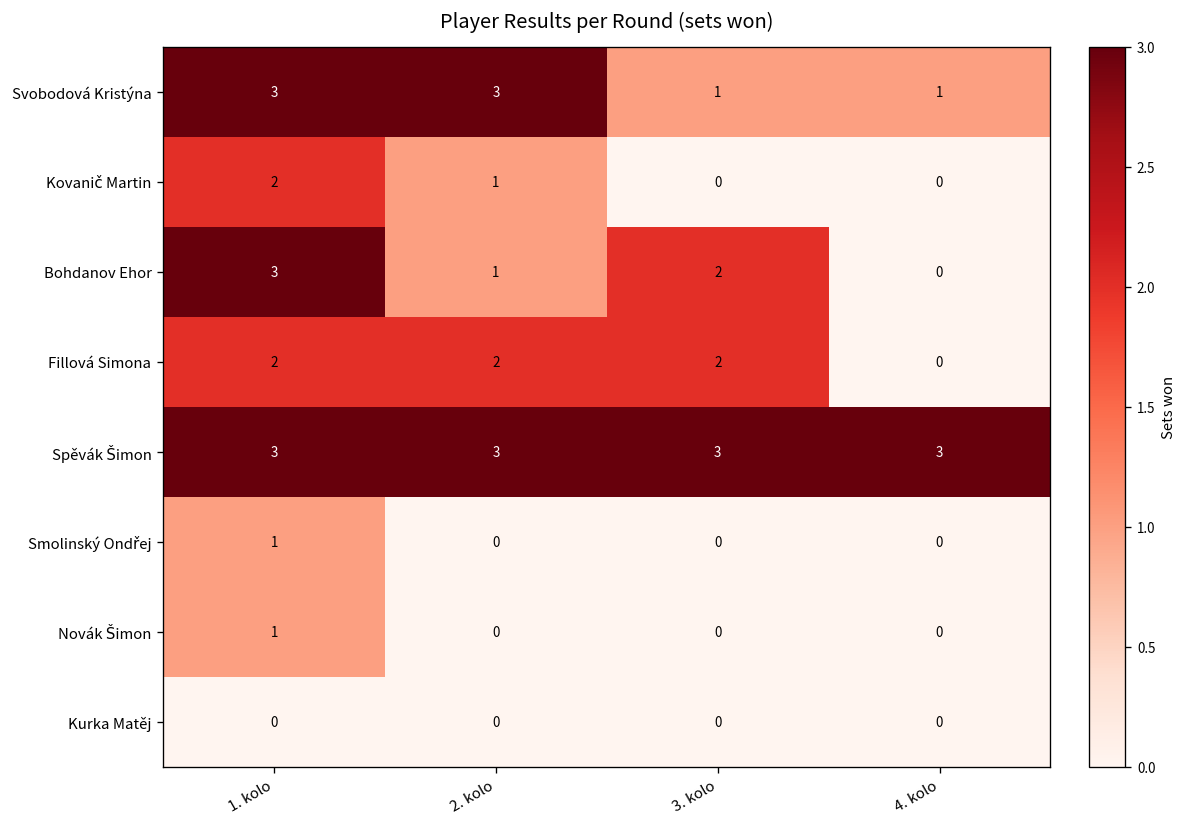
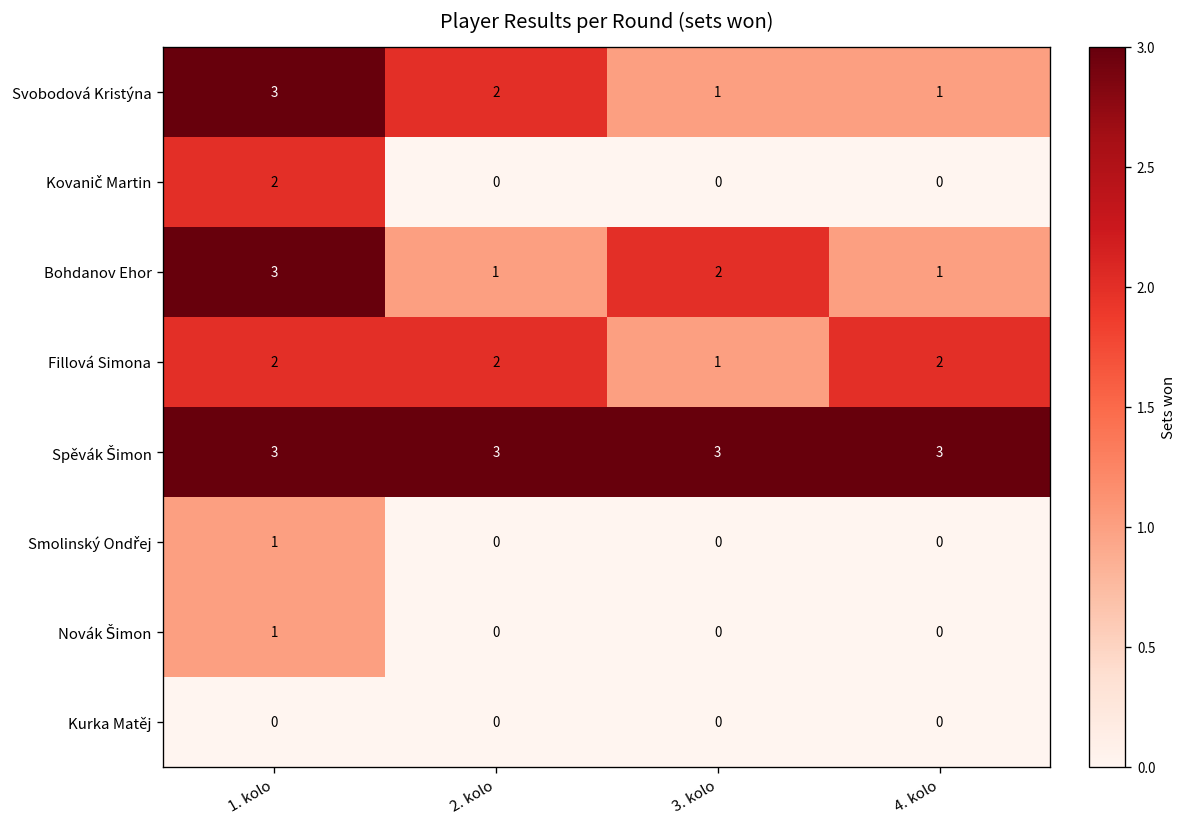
  {
    "Svobodová Kristýna": {
      "1. kolo": 3,
-     "2. kolo": 3,
+     "2. kolo": 2,
      "3. kolo": 1,
      "4. kolo": 1
    },
    "Kovanič Martin": {
      "1. kolo": 2,
-     "2. kolo": 1,
+     "2. kolo": 0,
      "3. kolo": 0,
      "4. kolo": 0
    },
    "Bohdanov Ehor": {
      "1. kolo": 3,
      "2. kolo": 1,
      "3. kolo": 2,
-     "4. kolo": 0
+     "4. kolo": 1
    },
    "Fillová Simona": {
      "1. kolo": 2,
      "2. kolo": 2,
-     "3. kolo": 2,
-     "4. kolo": 0
+     "3. kolo": 1,
+     "4. kolo": 2
    },
    "Spěvák Šimon": {
      "1. kolo": 3,
      "2. kolo": 3,
      "3. kolo": 3,
      "4. kolo": 3
    },
    "Smolinský Ondřej": {
      "1. kolo": 1,
      "2. kolo": 0,
      "3. kolo": 0,
      "4. kolo": 0
    },
    "Novák Šimon": {
      "1. kolo": 1,
      "2. kolo": 0,
      "3. kolo": 0,
      "4. kolo": 0
    },
    "Kurka Matěj": {
      "1. kolo": 0,
      "2. kolo": 0,
      "3. kolo": 0,
      "4. kolo": 0
    }
  }
